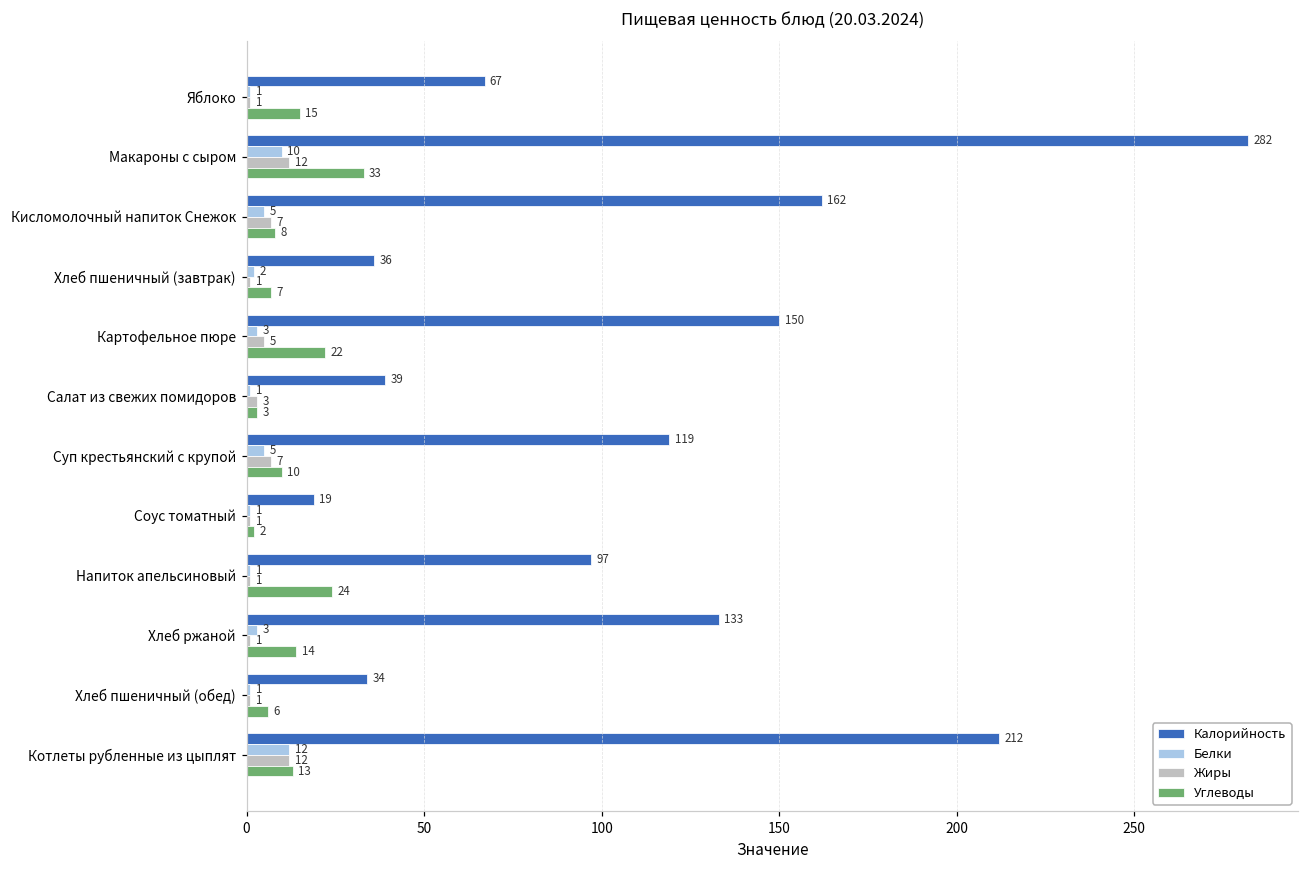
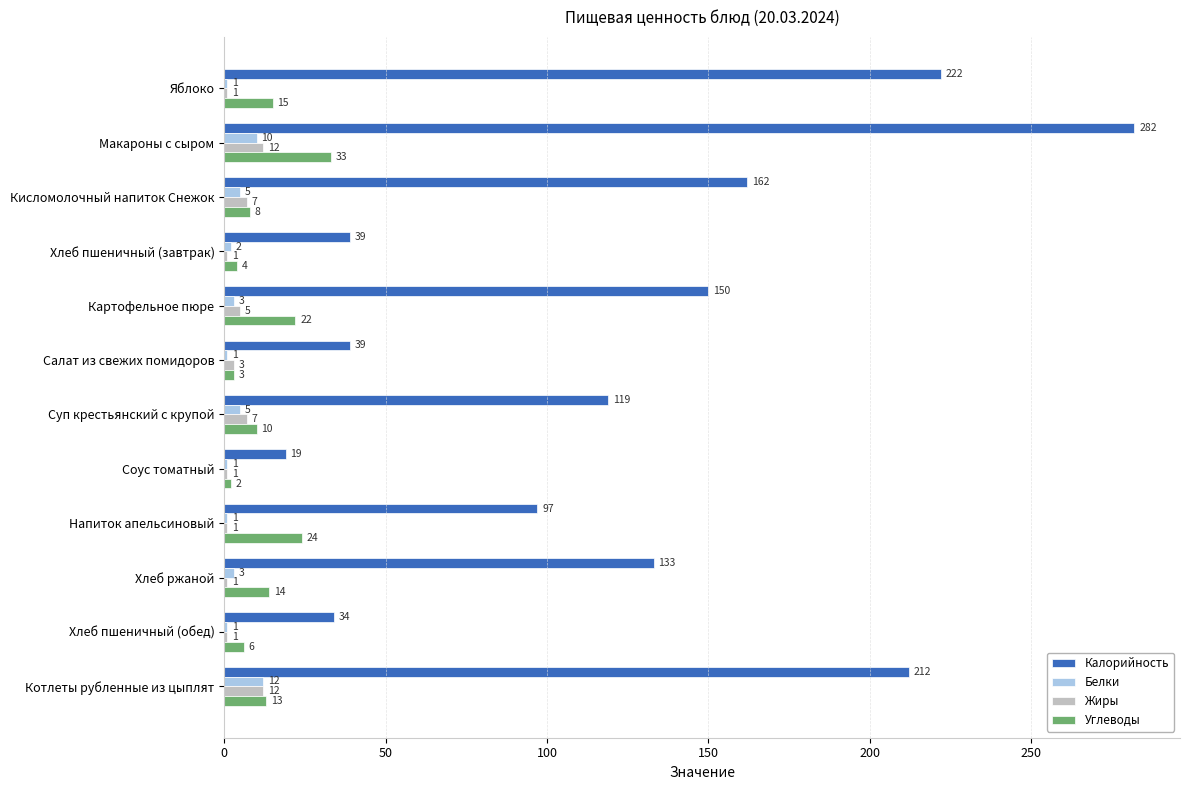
  {
    "Калорийность": {
-     "Яблоко": 67,
+     "Яблоко": 222,
      "Макароны с сыром": 282,
      "Кисломолочный напиток Снежок": 162,
-     "Хлеб пшеничный (завтрак)": 36,
+     "Хлеб пшеничный (завтрак)": 39,
      "Картофельное пюре": 150,
      "Салат из свежих помидоров": 39,
      "Суп крестьянский с крупой": 119,
      "Соус томатный": 19,
      "Напиток апельсиновый": 97,
      "Хлеб ржаной": 133,
      "Хлеб пшеничный (обед)": 34,
      "Котлеты рубленные из цыплят": 212
    },
    "Углеводы": {
      "Яблоко": 15,
      "Макароны с сыром": 33,
      "Кисломолочный напиток Снежок": 8,
-     "Хлеб пшеничный (завтрак)": 7,
+     "Хлеб пшеничный (завтрак)": 4,
      "Картофельное пюре": 22,
      "Салат из свежих помидоров": 3,
      "Суп крестьянский с крупой": 10,
      "Соус томатный": 2,
      "Напиток апельсиновый": 24,
      "Хлеб ржаной": 14,
      "Хлеб пшеничный (обед)": 6,
      "Котлеты рубленные из цыплят": 13
    }
  }
